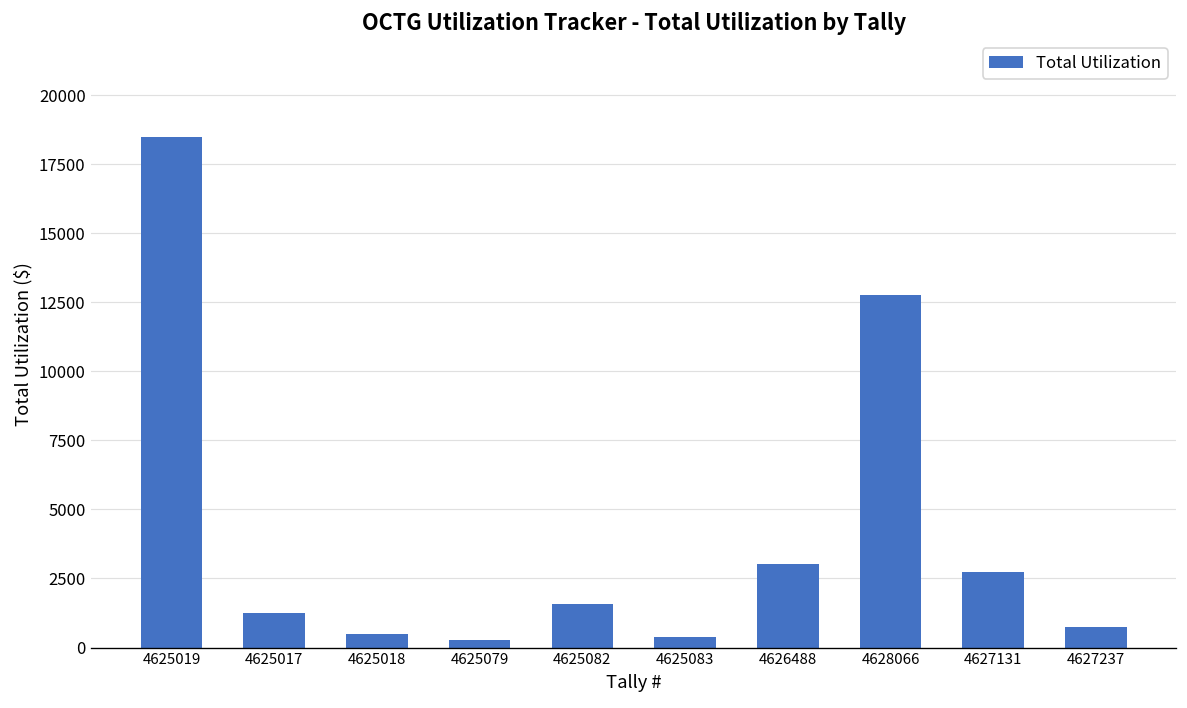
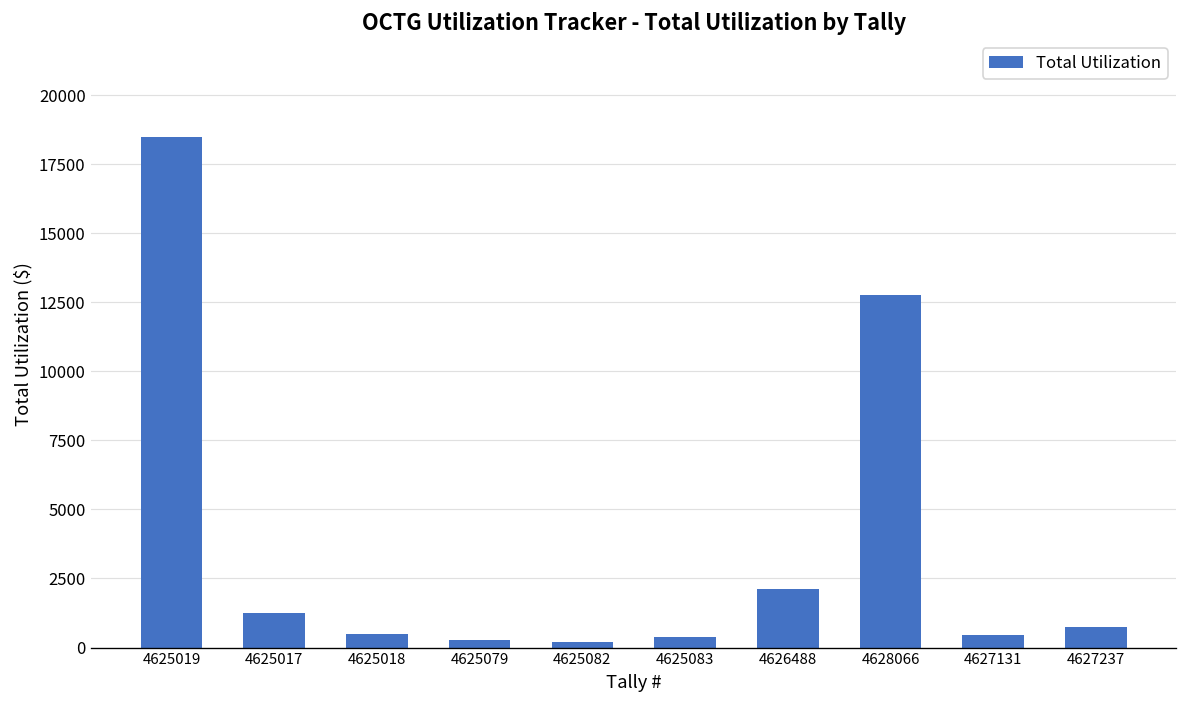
  {
    "4625019": 18500,
    "4625017": 1300,
    "4625018": 500,
    "4625079": 300,
-   "4625082": 1600,
+   "4625082": 200,
    "4625083": 400,
-   "4626488": 3000,
+   "4626488": 2100,
    "4628066": 12800,
-   "4627131": 2700,
+   "4627131": 400,
    "4627237": 700
  }
